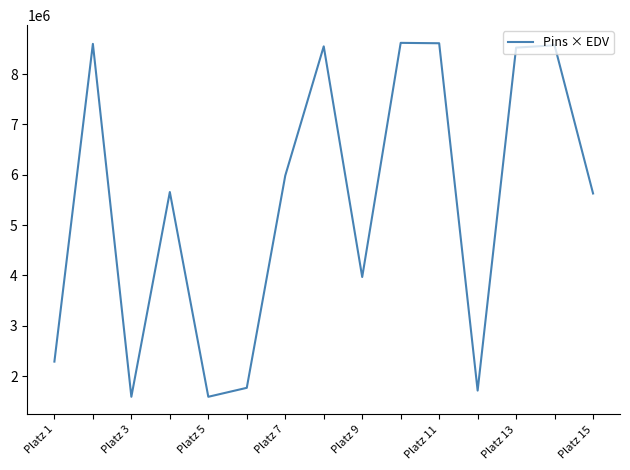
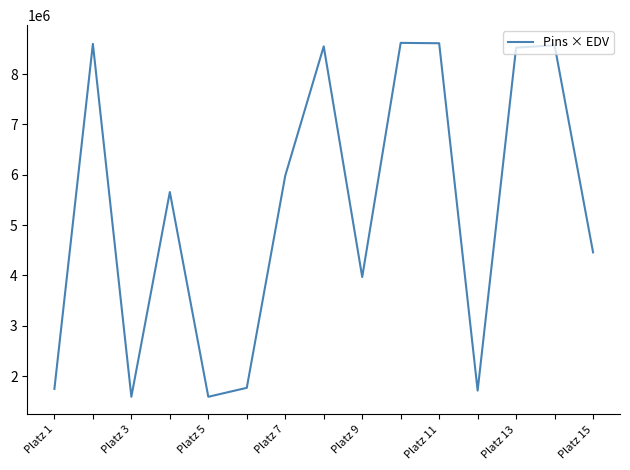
  {
-   "Platz 1": 2300000,
+   "Platz 1": 1700000,
    "Platz 3": 1600000,
    "Platz 5": 1600000,
    "Platz 7": 6000000,
    "Platz 9": 4000000,
    "Platz 11": 8600000,
-   "Platz 15": 5600000
+   "Platz 15": 4500000
  }
